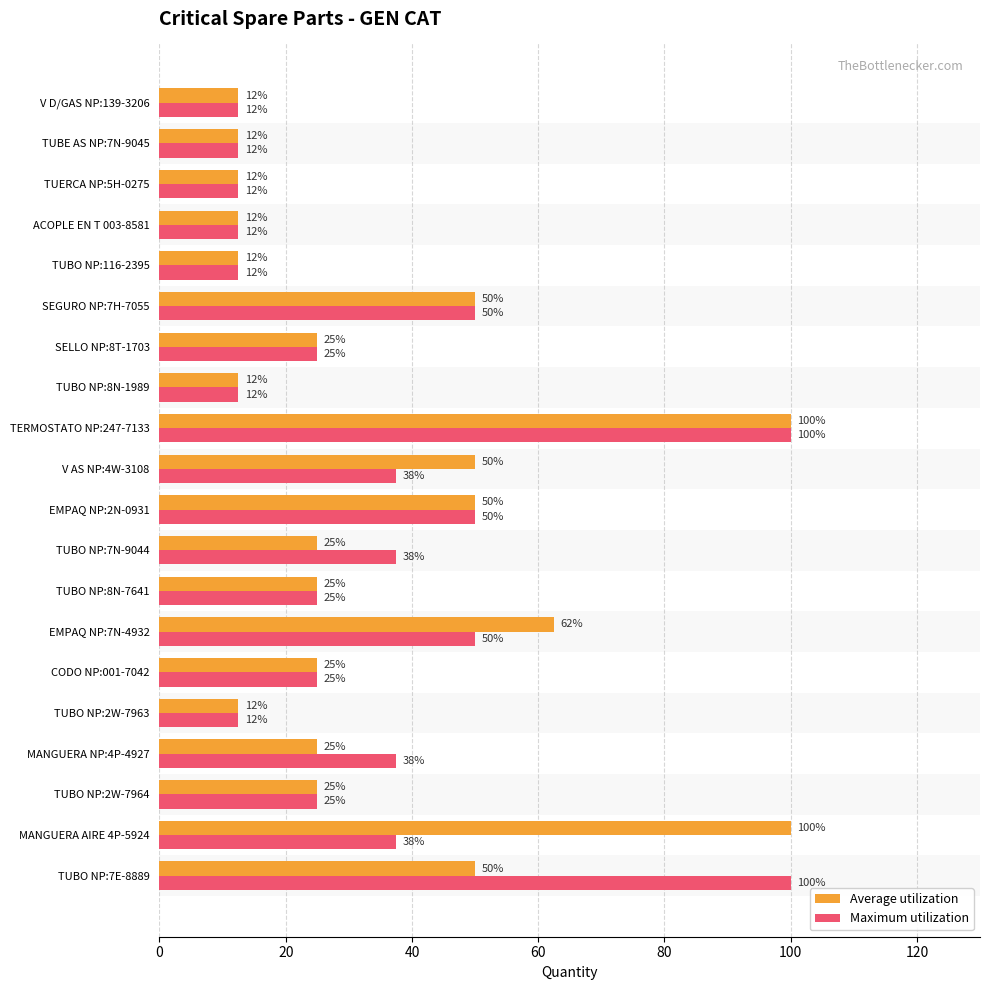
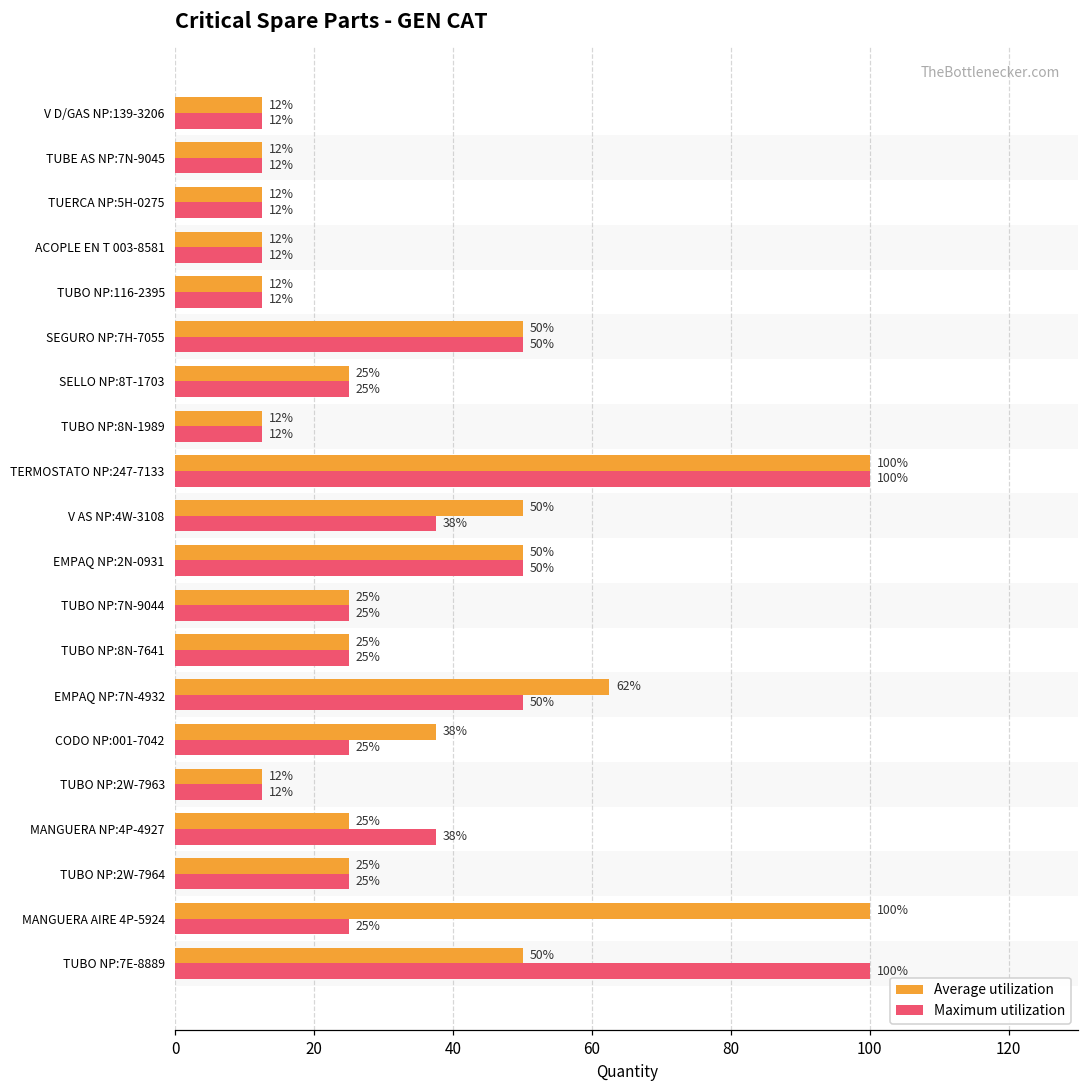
  {
    "Average utilization": {
      "V D/GAS NP:139-3206": "12%",
      "TUBE AS NP:7N-9045": "12%",
      "TUERCA NP:5H-0275": "12%",
      "ACOPLE EN T 003-8581": "12%",
      "TUBO NP:116-2395": "12%",
      "SEGURO NP:7H-7055": "50%",
      "SELLO NP:8T-1703": "25%",
      "TUBO NP:8N-1989": "12%",
      "TERMOSTATO NP:247-7133": "100%",
      "V AS NP:4W-3108": "50%",
      "EMPAQ NP:2N-0931": "50%",
      "TUBO NP:7N-9044": "25%",
      "TUBO NP:8N-7641": "25%",
      "EMPAQ NP:7N-4932": "62%",
-     "CODO NP:001-7042": "25%",
+     "CODO NP:001-7042": "38%",
      "TUBO NP:2W-7963": "12%",
      "MANGUERA NP:4P-4927": "25%",
      "TUBO NP:2W-7964": "25%",
      "MANGUERA AIRE 4P-5924": "100%",
      "TUBO NP:7E-8889": "50%"
    },
    "Maximum utilization": {
      "V D/GAS NP:139-3206": "12%",
      "TUBE AS NP:7N-9045": "12%",
      "TUERCA NP:5H-0275": "12%",
      "ACOPLE EN T 003-8581": "12%",
      "TUBO NP:116-2395": "12%",
      "SEGURO NP:7H-7055": "50%",
      "SELLO NP:8T-1703": "25%",
      "TUBO NP:8N-1989": "12%",
      "TERMOSTATO NP:247-7133": "100%",
      "V AS NP:4W-3108": "38%",
      "EMPAQ NP:2N-0931": "50%",
-     "TUBO NP:7N-9044": "38%",
+     "TUBO NP:7N-9044": "25%",
      "TUBO NP:8N-7641": "25%",
      "EMPAQ NP:7N-4932": "50%",
      "CODO NP:001-7042": "25%",
      "TUBO NP:2W-7963": "12%",
      "MANGUERA NP:4P-4927": "38%",
      "TUBO NP:2W-7964": "25%",
-     "MANGUERA AIRE 4P-5924": "38%",
+     "MANGUERA AIRE 4P-5924": "25%",
      "TUBO NP:7E-8889": "100%"
    }
  }
